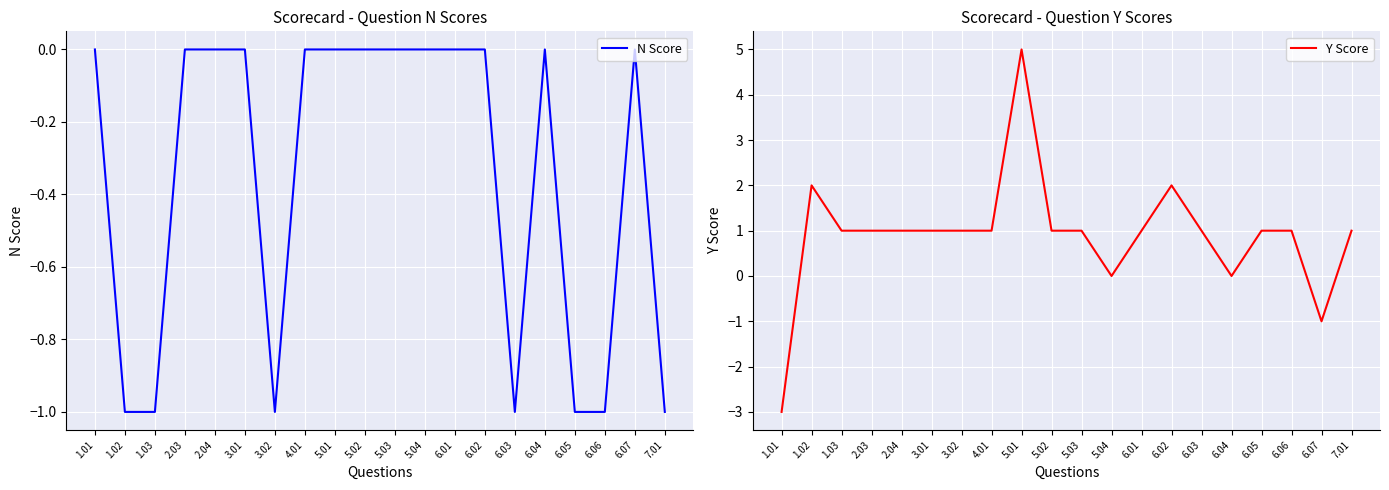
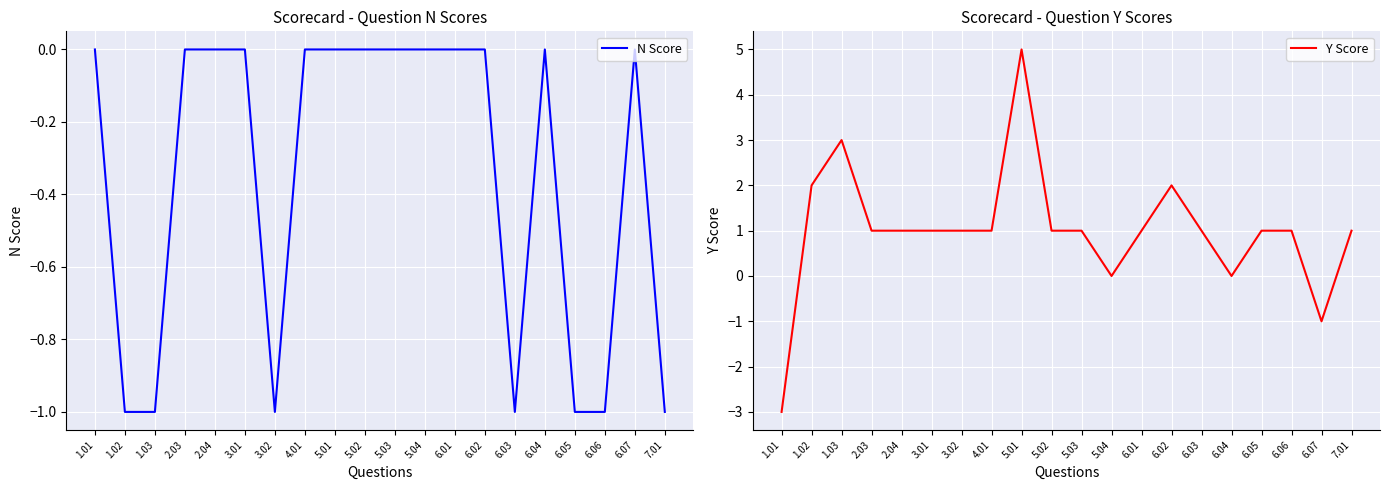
  {
    "Scorecard - Question N Scores": {
      "1.01": 0.00,
      "1.02": -1.00,
      "1.03": -1.00,
      "2.03": 0.00,
      "2.04": 0.00,
      "3.01": 0.00,
      "3.02": -1.00,
      "4.01": 0.00,
      "5.01": 0.00,
      "5.02": 0.00,
      "5.03": 0.00,
      "5.04": 0.00,
      "6.01": 0.00,
      "6.02": 0.00,
      "6.03": -1.00,
      "6.04": 0.00,
      "6.05": -1.00,
      "6.06": -1.00,
      "7.01": -1.00
    },
    "Scorecard - Question Y Scores": {
      "1.01": -3,
      "1.02": 2,
-     "1.03": 1,
+     "1.03": 3,
      "2.03": 1,
      "2.04": 1,
      "3.01": 1,
      "3.02": 1,
      "4.01": 1,
      "5.01": 5,
      "5.02": 1,
      "5.03": 1,
      "5.04": 0,
      "6.01": 1,
      "6.02": 2,
      "6.03": 1,
      "6.04": 0,
      "6.05": 1,
      "6.06": 1,
      "6.07": -1,
      "7.01": 1
    }
  }
